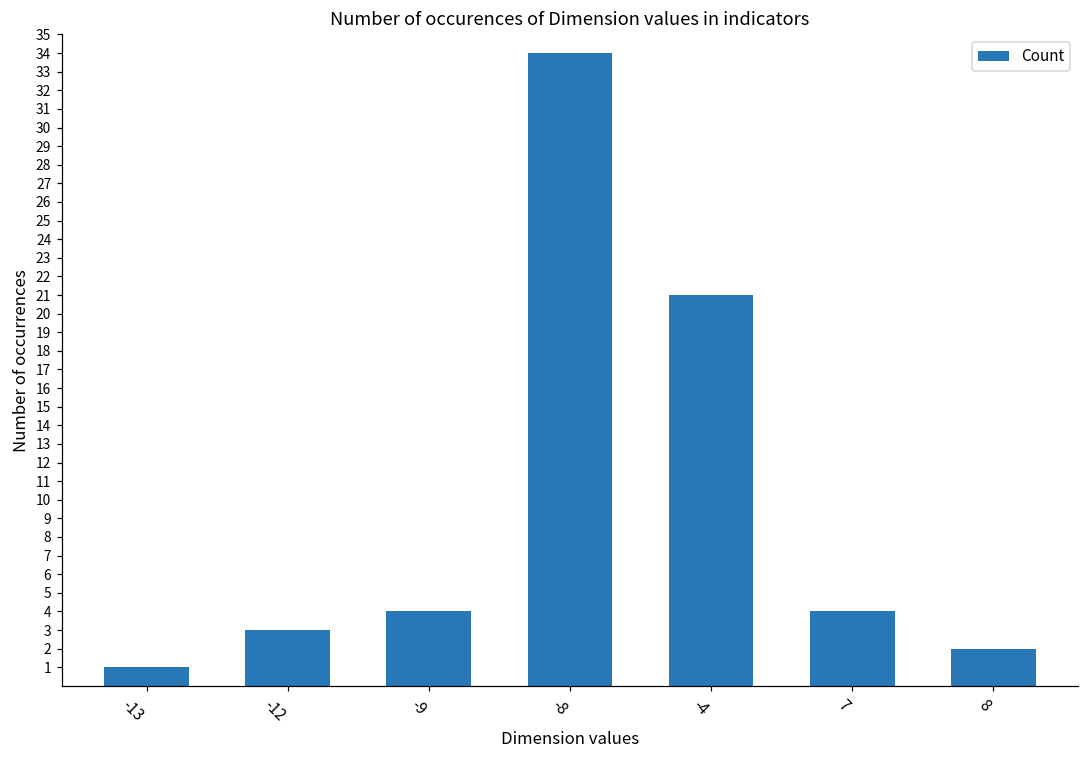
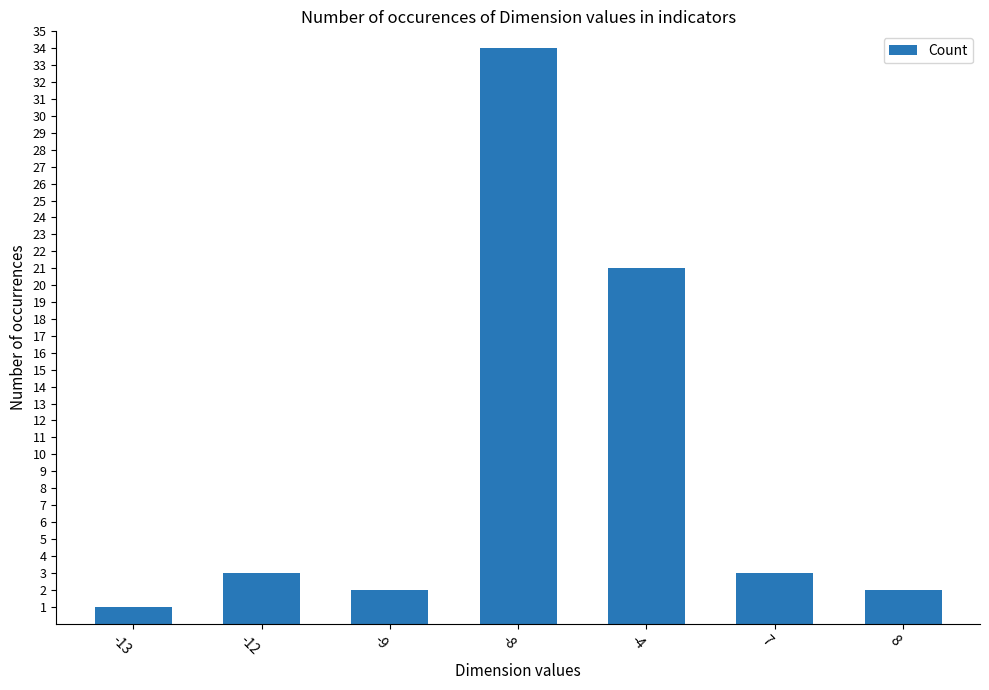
  {
    "-13": 1,
    "-12": 3,
-   "-9": 4,
+   "-9": 2,
    "-8": 34,
    "-4": 21,
-   "7": 4,
+   "7": 3,
    "8": 2
  }
